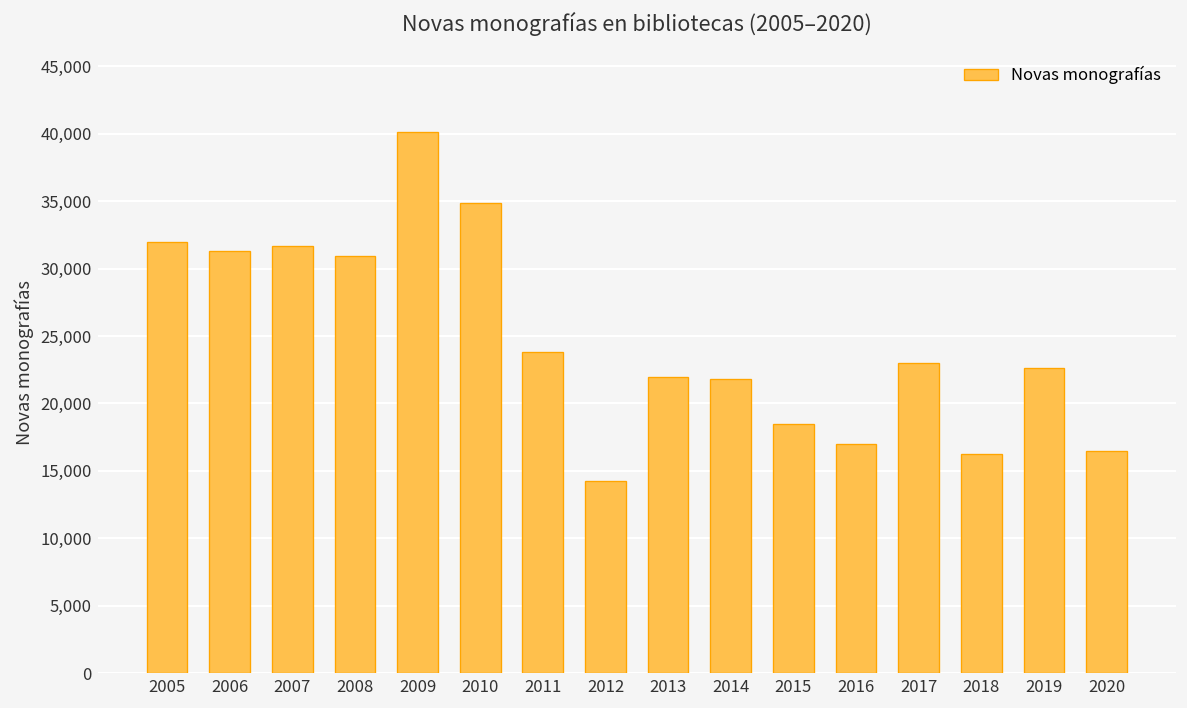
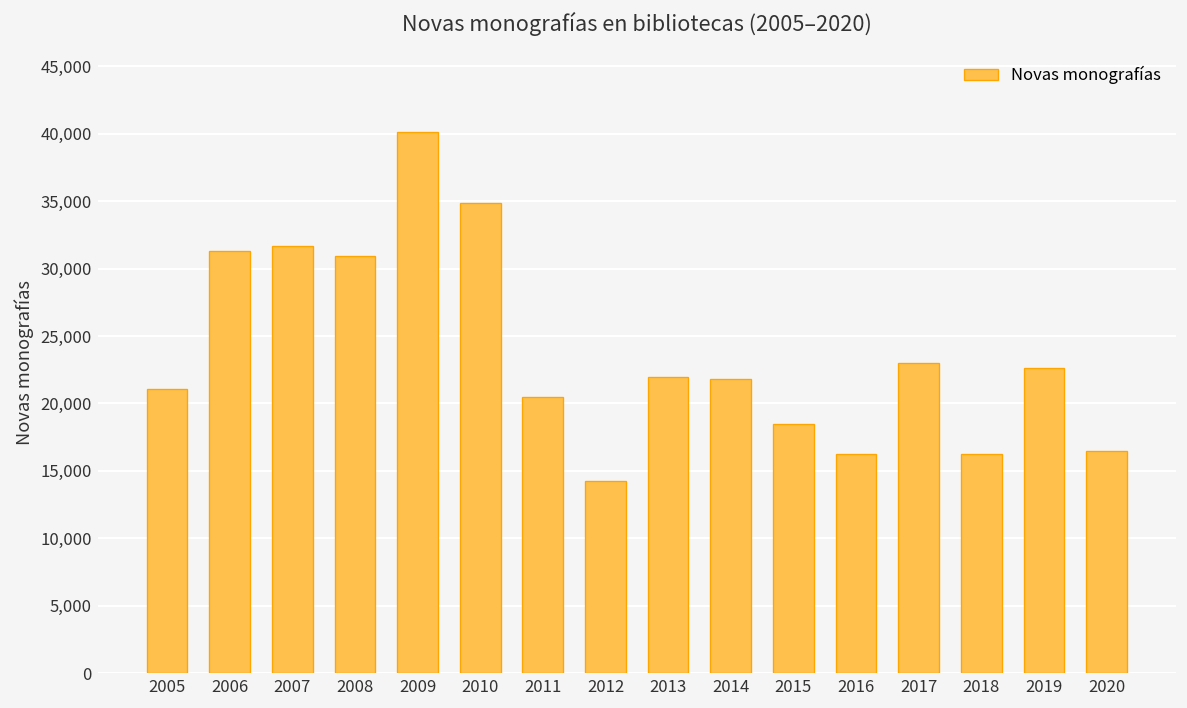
  {
-   "2005": "32,000",
+   "2005": "21,000",
    "2006": "31,300",
    "2007": "31,700",
    "2008": "30,900",
    "2009": "40,100",
    "2010": "34,800",
-   "2011": "23,800",
+   "2011": "20,500",
    "2012": "14,200",
    "2013": "21,900",
    "2014": "21,800",
    "2015": "18,400",
-   "2016": "17,000",
+   "2016": "16,200",
    "2017": "23,000",
    "2018": "16,200",
    "2019": "22,600",
    "2020": "16,500"
  }
